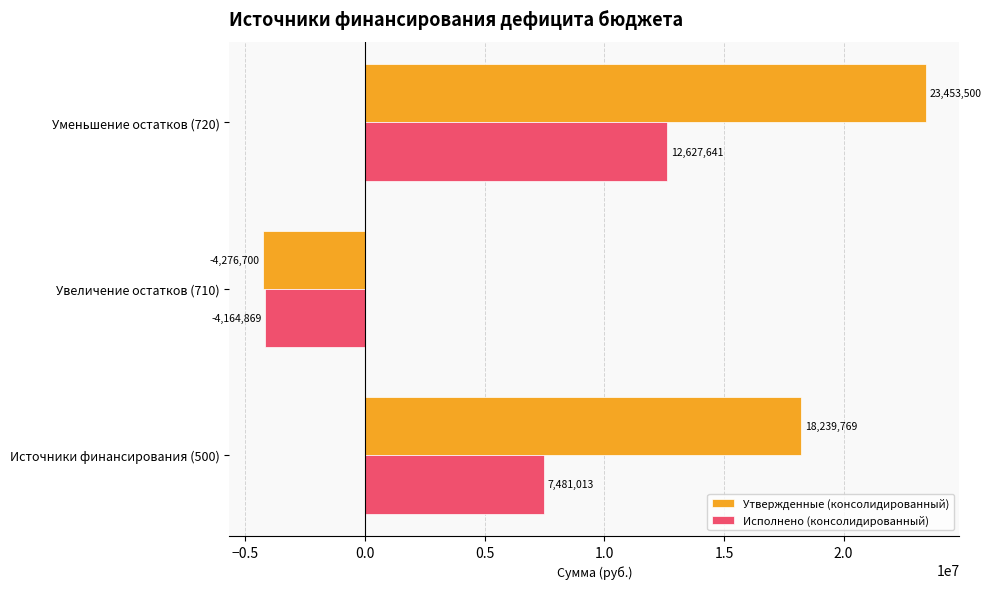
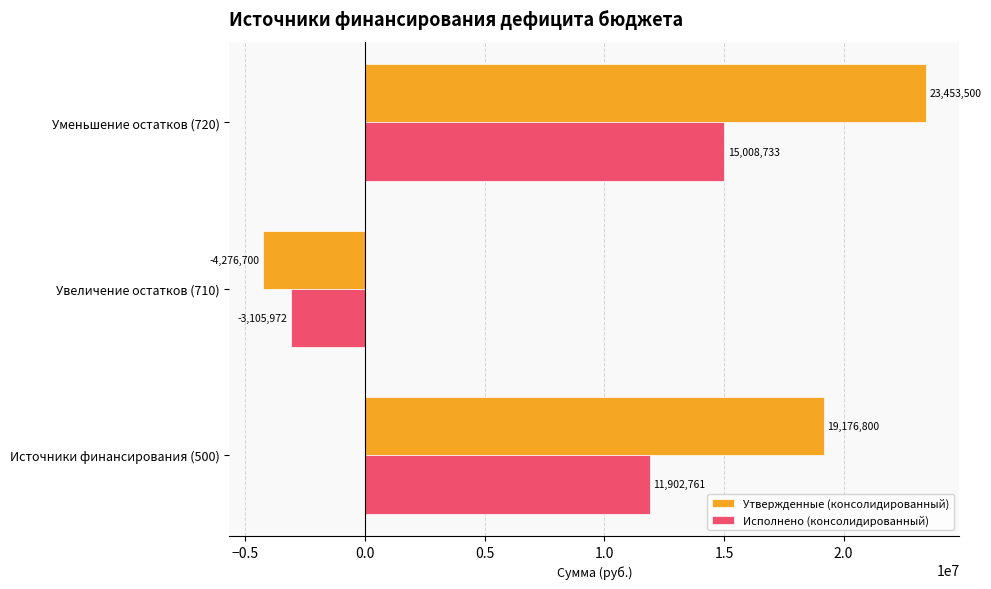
  {
    "Утвержденные (консолидированный)": {
      "Уменьшение остатков (720)": "23,453,500",
      "Увеличение остатков (710)": "-4,276,700",
-     "Источники финансирования (500)": "18,239,769"
+     "Источники финансирования (500)": "19,176,800"
    },
    "Исполнено (консолидированный)": {
-     "Уменьшение остатков (720)": "12,627,641",
-     "Увеличение остатков (710)": "-4,164,869",
-     "Источники финансирования (500)": "7,481,013"
+     "Уменьшение остатков (720)": "15,008,733",
+     "Увеличение остатков (710)": "-3,105,972",
+     "Источники финансирования (500)": "11,902,761"
    }
  }
